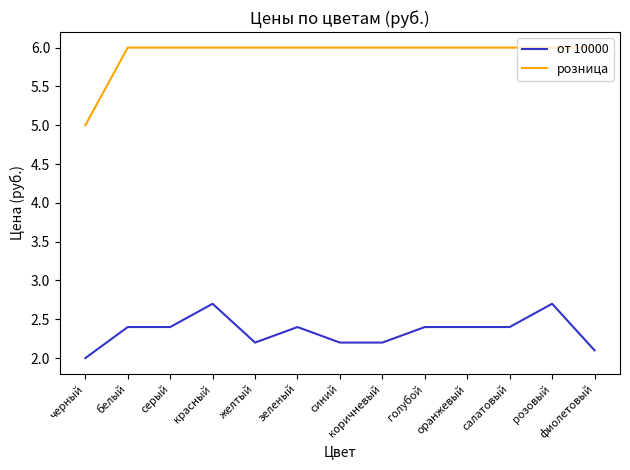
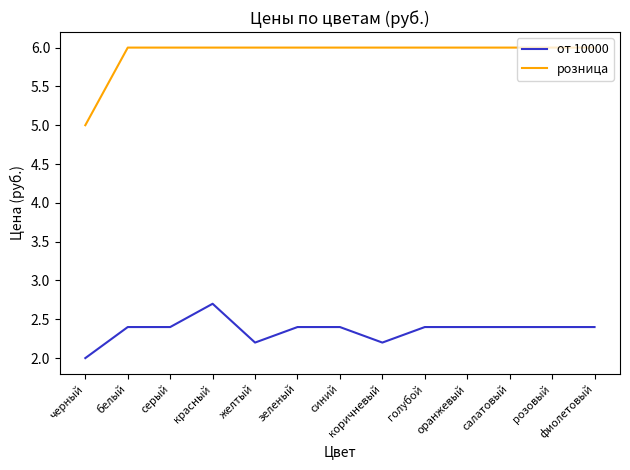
  {
    "от 10000": {
      "черный": 2.0,
      "белый": 2.4,
      "серый": 2.4,
      "красный": 2.7,
      "желтый": 2.2,
      "зеленый": 2.4,
-     "синий": 2.2,
+     "синий": 2.4,
      "коричневый": 2.2,
      "голубой": 2.4,
      "оранжевый": 2.4,
      "салатовый": 2.4,
-     "розовый": 2.7,
-     "фиолетовый": 2.1
+     "розовый": 2.4,
+     "фиолетовый": 2.4
    },
    "розница": {
      "черный": 5.0,
      "белый": 6.0,
      "серый": 6.0,
      "красный": 6.0,
      "желтый": 6.0,
      "зеленый": 6.0,
      "синий": 6.0,
      "коричневый": 6.0,
      "голубой": 6.0,
      "оранжевый": 6.0,
      "салатовый": 6.0
    }
  }
